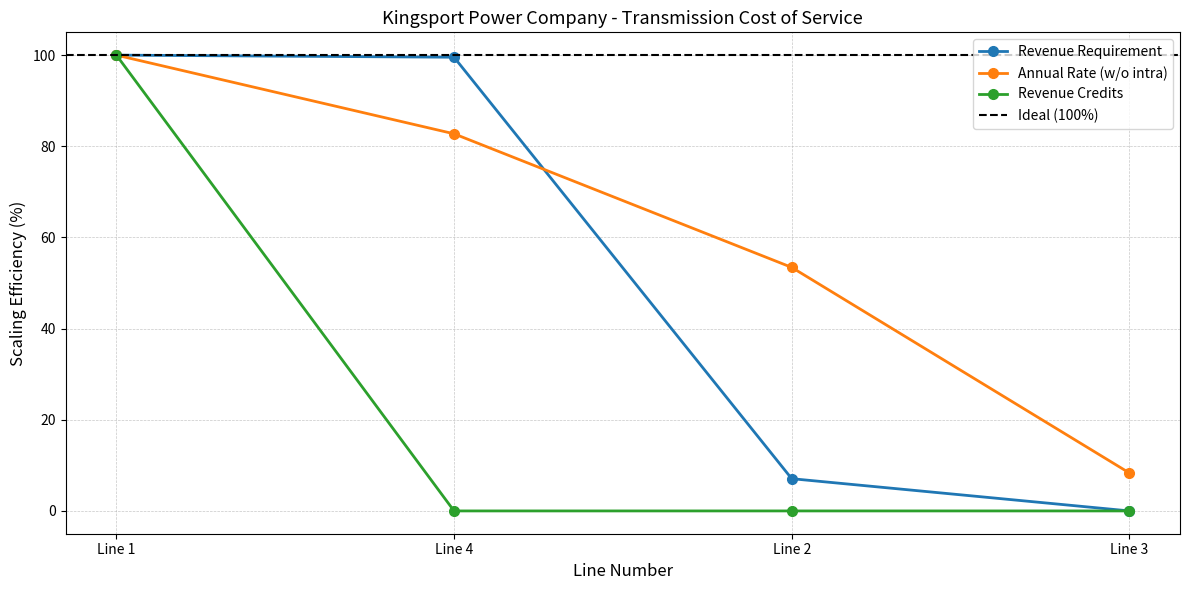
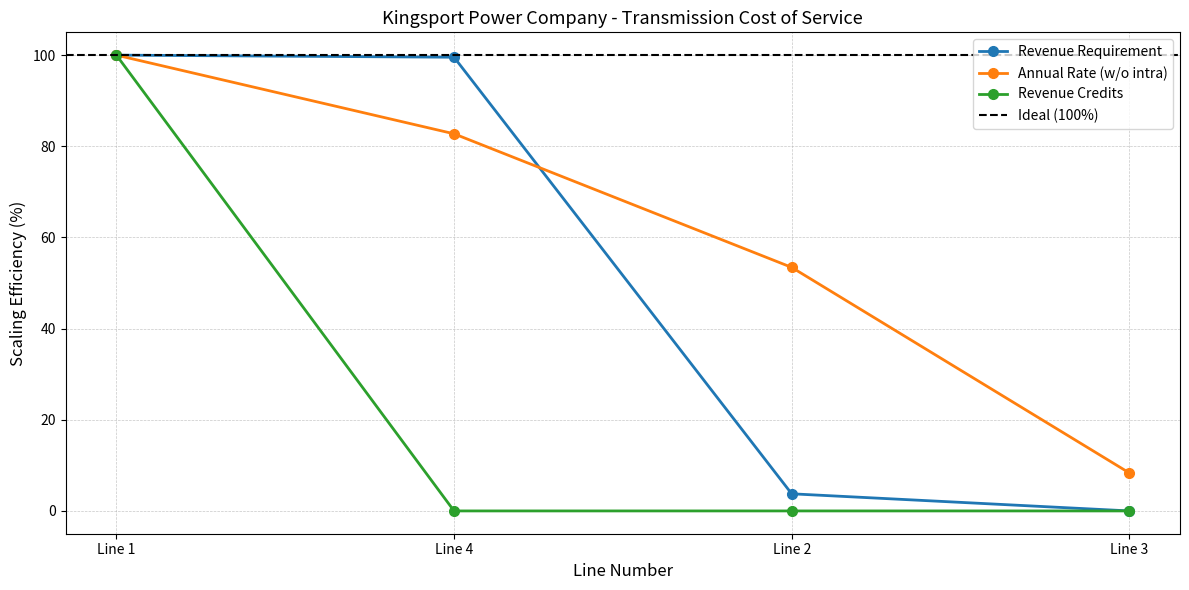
  {
    "Revenue Requirement": {
      "Line 4": 100,
-     "Line 2": 7
+     "Line 2": 4
    },
    "Annual Rate (w/o intra)": {
      "Line 4": 83,
      "Line 2": 53,
      "Line 3": 8
    },
    "Revenue Credits": {
      "Line 4": 0,
      "Line 2": 0
    }
  }
